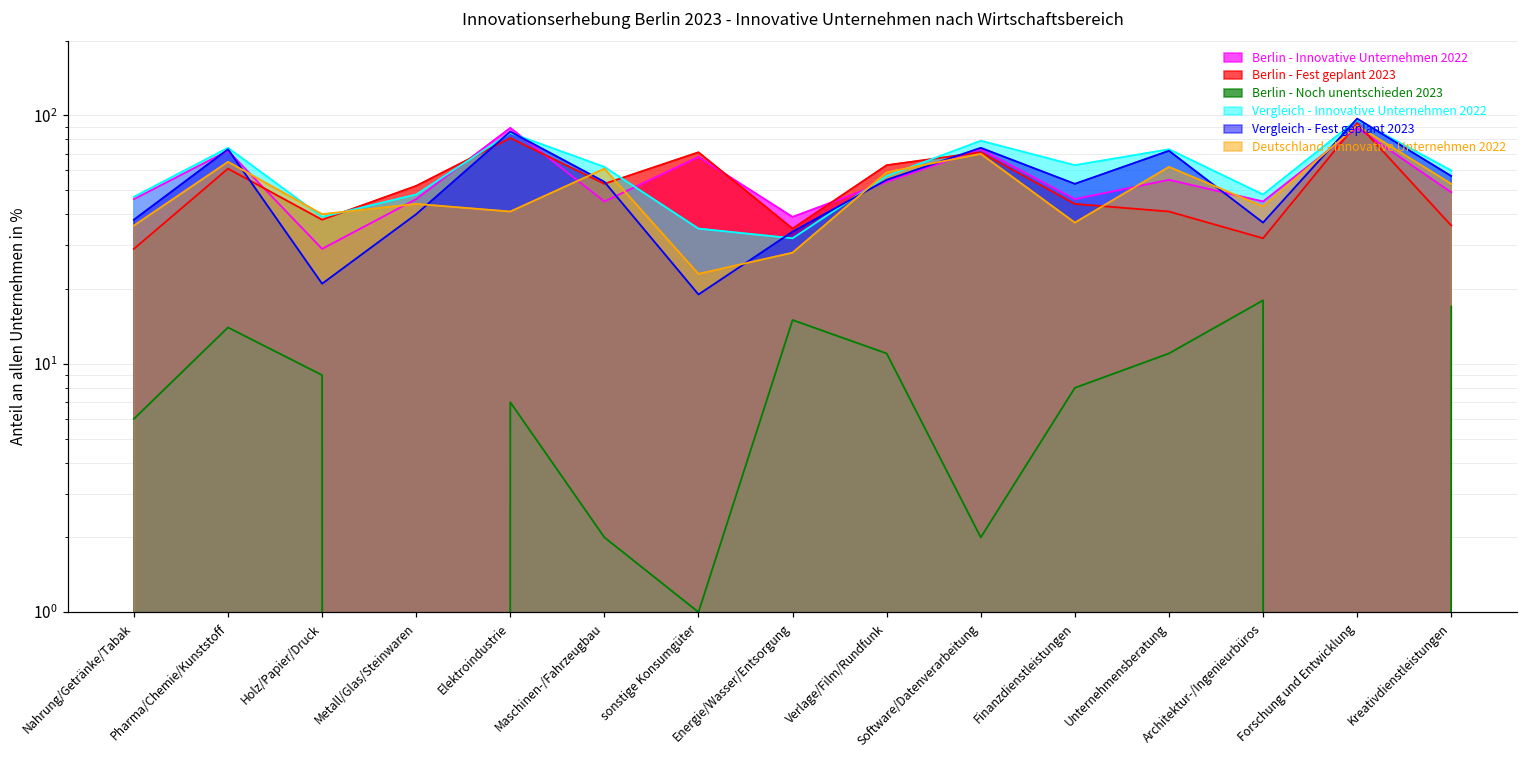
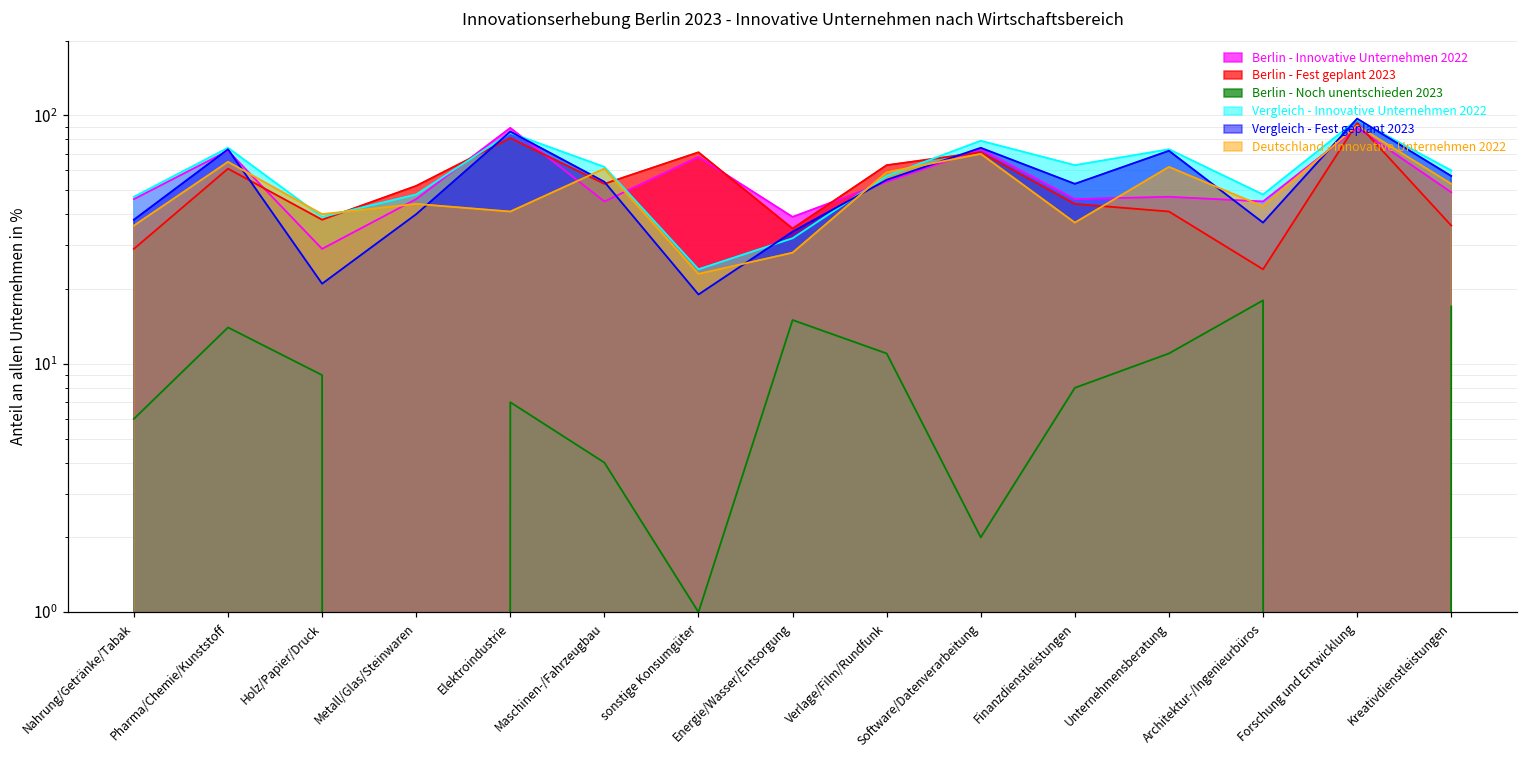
  {
    "Berlin - Innovative Unternehmen 2022": {
      "Holz/Papier/Druck": 29,
      "Metall/Glas/Steinwaren": 46,
      "Elektroindustrie": 89,
      "Maschinen-/Fahrzeugbau": 45,
      "sonstige Konsumgüter": 68,
      "Energie/Wasser/Entsorgung": 39,
      "Finanzdienstleistungen": 46,
-     "Unternehmensberatung": 55,
+     "Unternehmensberatung": 47,
      "Architektur-/Ingenieurbüros": 45,
      "Kreativdienstleistungen": 49
    },
    "Berlin - Fest geplant 2023": {
      "Nahrung/Getränke/Tabak": 29,
      "Pharma/Chemie/Kunststoff": 61,
      "Holz/Papier/Druck": 38,
      "Metall/Glas/Steinwaren": 52,
      "Elektroindustrie": 81,
      "sonstige Konsumgüter": 71,
      "Energie/Wasser/Entsorgung": 35,
      "Verlage/Film/Rundfunk": 63,
      "Finanzdienstleistungen": 44,
      "Unternehmensberatung": 41,
-     "Architektur-/Ingenieurbüros": 32,
+     "Architektur-/Ingenieurbüros": 24,
      "Kreativdienstleistungen": 36
    },
    "Berlin - Noch unentschieden 2023": {
      "Nahrung/Getränke/Tabak": 6,
      "Pharma/Chemie/Kunststoff": 14,
      "Holz/Papier/Druck": 9,
      "Elektroindustrie": 7,
-     "Maschinen-/Fahrzeugbau": 2,
+     "Maschinen-/Fahrzeugbau": 4,
      "sonstige Konsumgüter": 1,
      "Energie/Wasser/Entsorgung": 15,
      "Verlage/Film/Rundfunk": 11,
      "Software/Datenverarbeitung": 2,
      "Finanzdienstleistungen": 8,
      "Unternehmensberatung": 11,
      "Architektur-/Ingenieurbüros": 18,
      "Kreativdienstleistungen": 17
    },
    "Vergleich - Innovative Unternehmen 2022": {
      "Metall/Glas/Steinwaren": 48,
-     "sonstige Konsumgüter": 35,
+     "sonstige Konsumgüter": 24,
      "Energie/Wasser/Entsorgung": 32,
      "Verlage/Film/Rundfunk": 57,
      "Software/Datenverarbeitung": 79,
      "Finanzdienstleistungen": 63,
      "Architektur-/Ingenieurbüros": 48,
      "Kreativdienstleistungen": 60
    },
    "Vergleich - Fest geplant 2023": {
      "Nahrung/Getränke/Tabak": 38,
      "Holz/Papier/Druck": 21,
      "Metall/Glas/Steinwaren": 40,
      "sonstige Konsumgüter": 19,
      "Energie/Wasser/Entsorgung": 34,
      "Finanzdienstleistungen": 53,
      "Architektur-/Ingenieurbüros": 37,
      "Kreativdienstleistungen": 57
    },
    "Deutschland - Innovative Unternehmen 2022": {
      "Nahrung/Getränke/Tabak": 36,
      "Pharma/Chemie/Kunststoff": 65,
      "Metall/Glas/Steinwaren": 44,
      "Elektroindustrie": 41,
      "sonstige Konsumgüter": 23,
      "Energie/Wasser/Entsorgung": 28,
      "Verlage/Film/Rundfunk": 59,
      "Finanzdienstleistungen": 37,
      "Unternehmensberatung": 62,
      "Architektur-/Ingenieurbüros": 43,
      "Kreativdienstleistungen": 53
    }
  }
